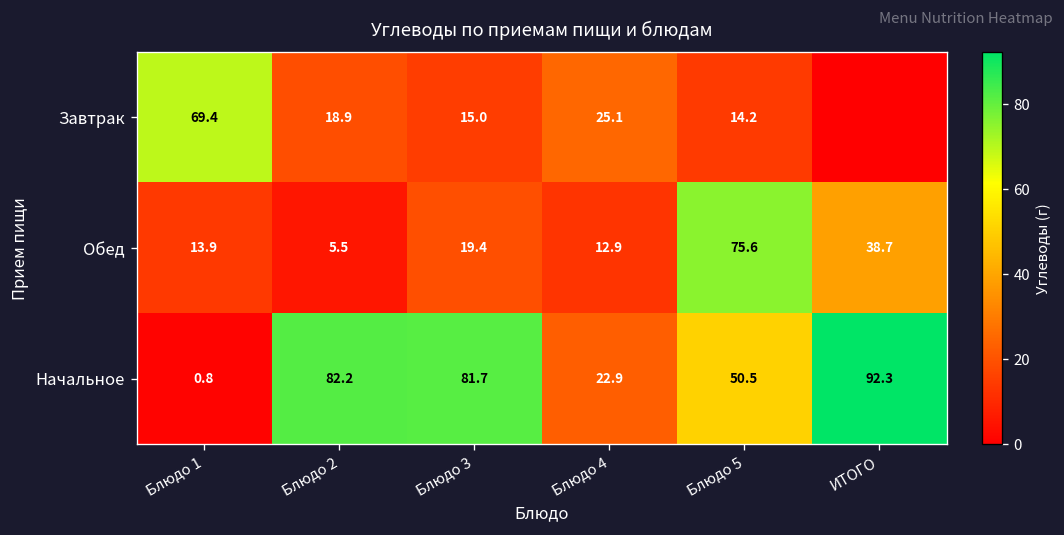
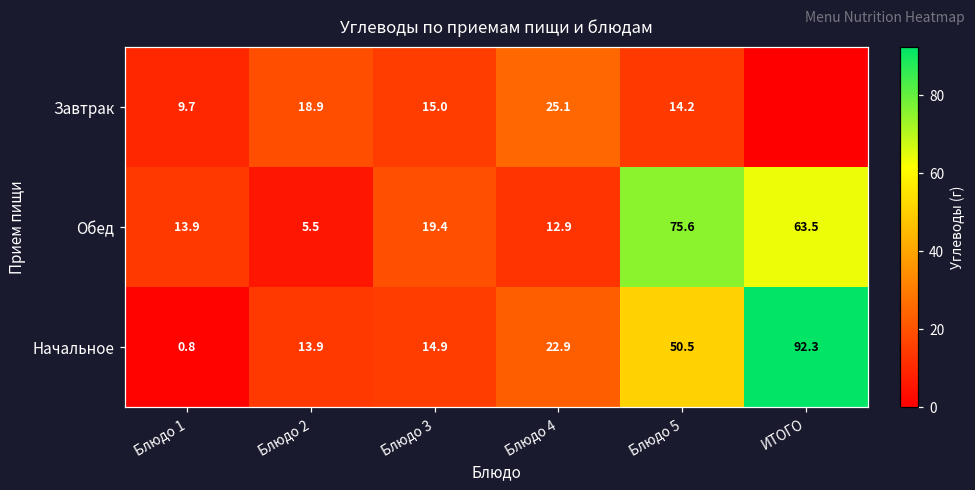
  {
    "Завтрак": {
-     "Блюдо 1": 69.4,
+     "Блюдо 1": 9.7,
      "Блюдо 2": 18.9,
      "Блюдо 3": 15.0,
      "Блюдо 4": 25.1,
      "Блюдо 5": 14.2
    },
    "Обед": {
      "Блюдо 1": 13.9,
      "Блюдо 2": 5.5,
      "Блюдо 3": 19.4,
      "Блюдо 4": 12.9,
      "Блюдо 5": 75.6,
-     "ИТОГО": 38.7
+     "ИТОГО": 63.5
    },
    "Начальное": {
      "Блюдо 1": 0.8,
-     "Блюдо 2": 82.2,
-     "Блюдо 3": 81.7,
+     "Блюдо 2": 13.9,
+     "Блюдо 3": 14.9,
      "Блюдо 4": 22.9,
      "Блюдо 5": 50.5,
      "ИТОГО": 92.3
    }
  }
